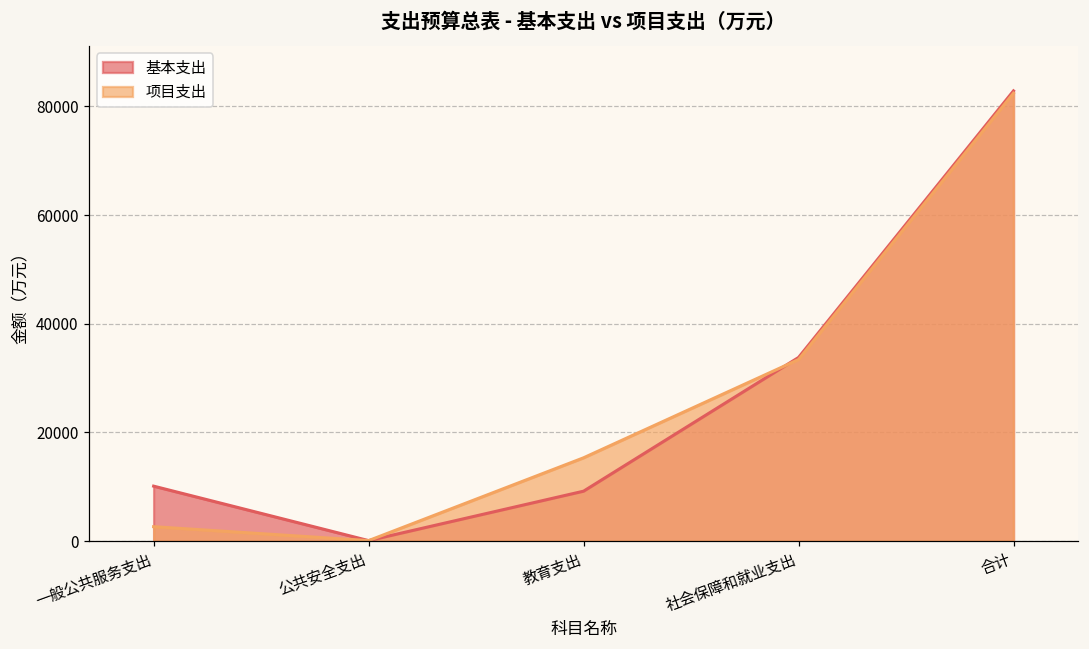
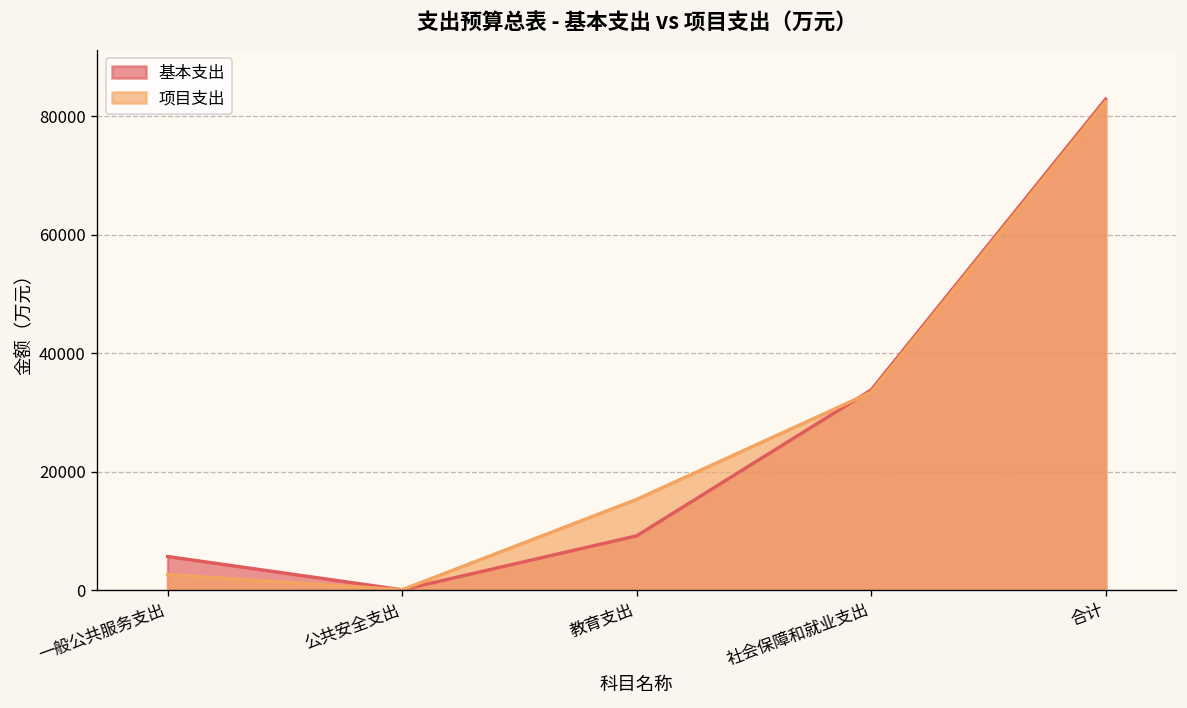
  {
    "基本支出": {
-     "一般公共服务支出": 10000,
+     "一般公共服务支出": 6000,
      "教育支出": 9000
    },
    "项目支出": {
      "一般公共服务支出": 3000,
      "教育支出": 15000
    }
  }
